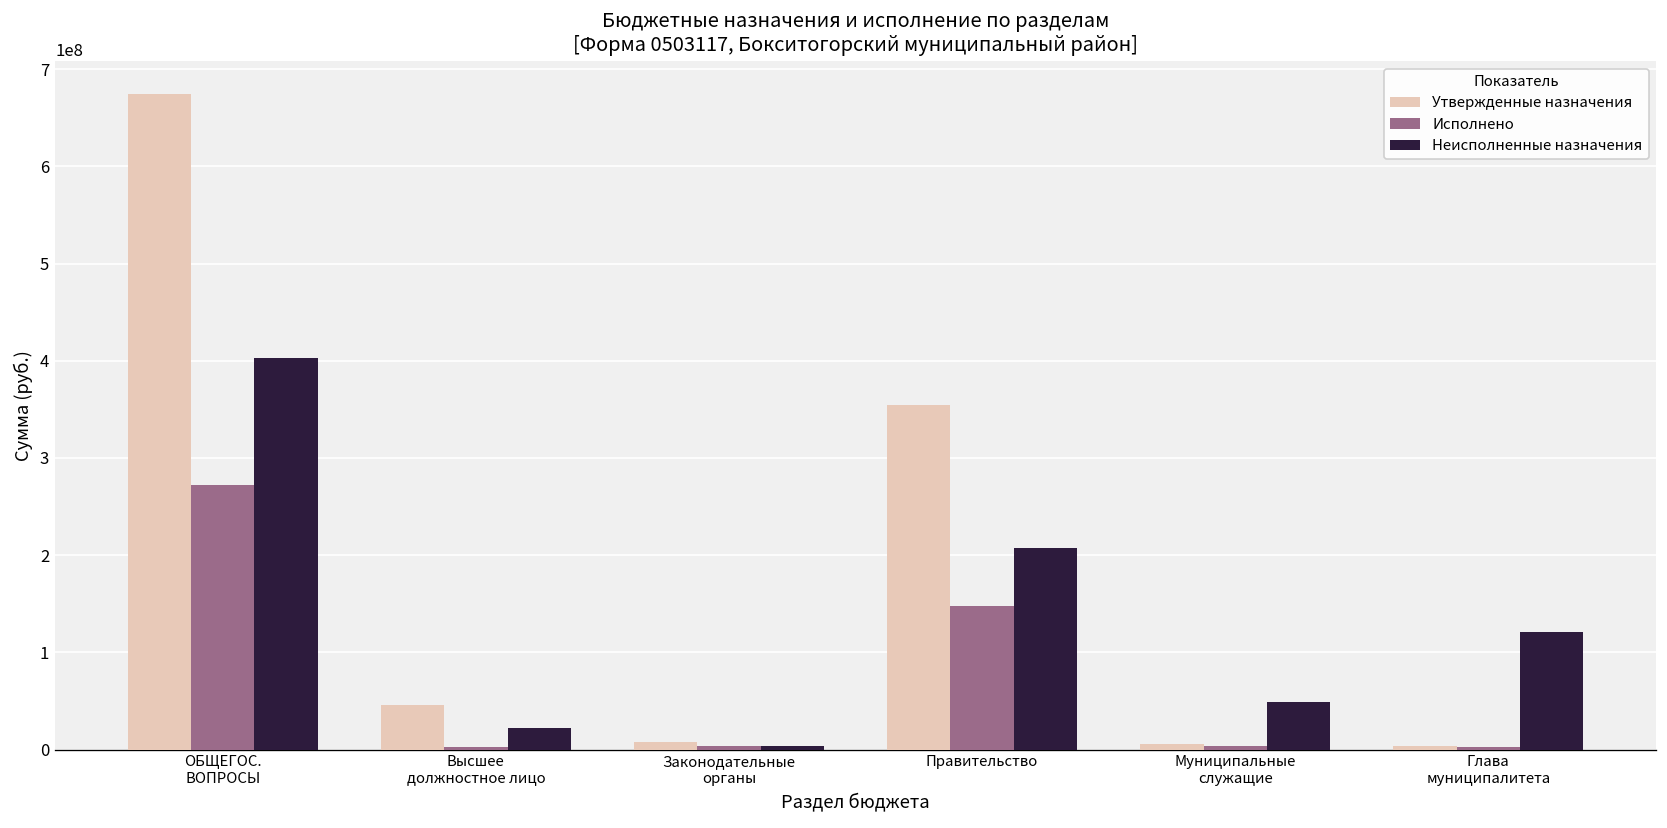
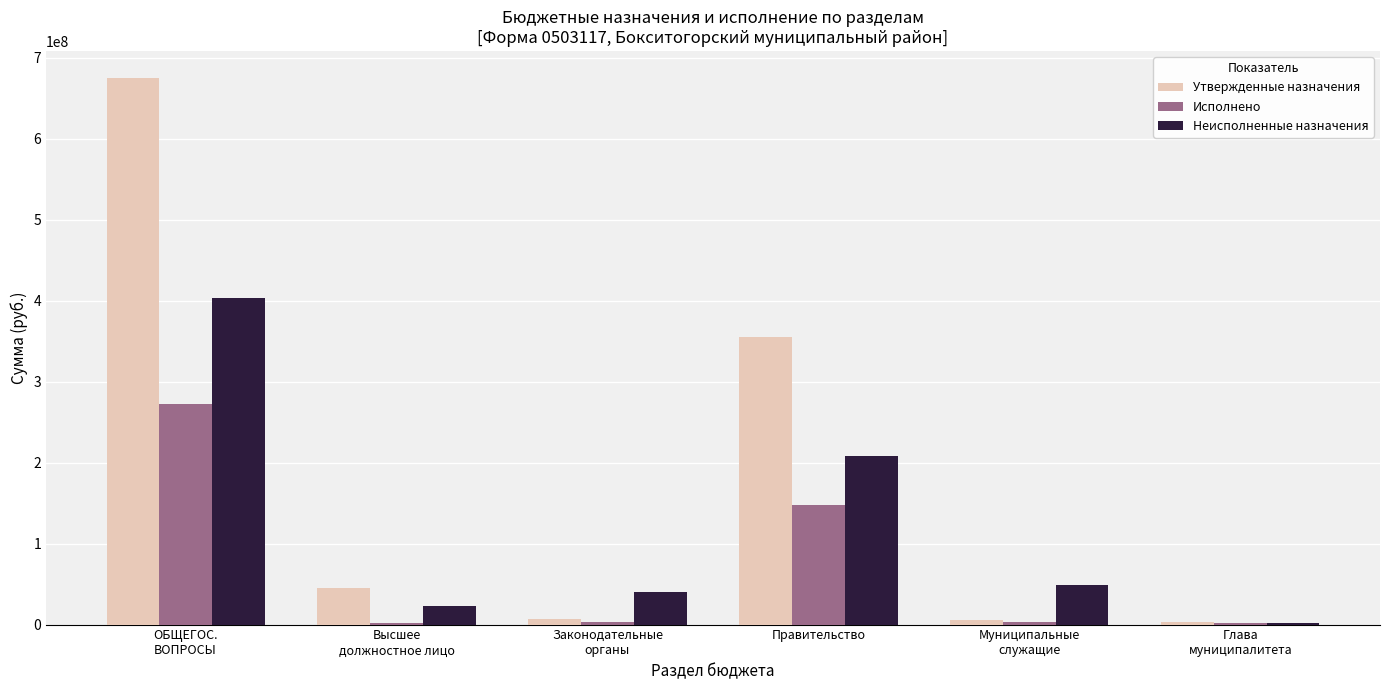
  {
    "Утвержденные назначения": {
      "ОБЩЕГОС. ВОПРОСЫ": 670000000,
      "Высшее должностное лицо": 50000000,
      "Законодательные органы": 10000000,
      "Правительство": 350000000,
      "Муниципальные служащие": 10000000,
      "Глава муниципалитета": 0
    },
    "Исполнено": {
      "ОБЩЕГОС. ВОПРОСЫ": 270000000,
      "Законодательные органы": 0,
      "Правительство": 150000000,
      "Муниципальные служащие": 0
    },
    "Неисполненные назначения": {
      "ОБЩЕГОС. ВОПРОСЫ": 400000000,
      "Высшее должностное лицо": 20000000,
-     "Законодательные органы": 0,
+     "Законодательные органы": 40000000,
      "Правительство": 210000000,
      "Муниципальные служащие": 50000000,
-     "Глава муниципалитета": 120000000
+     "Глава муниципалитета": 0
    }
  }
